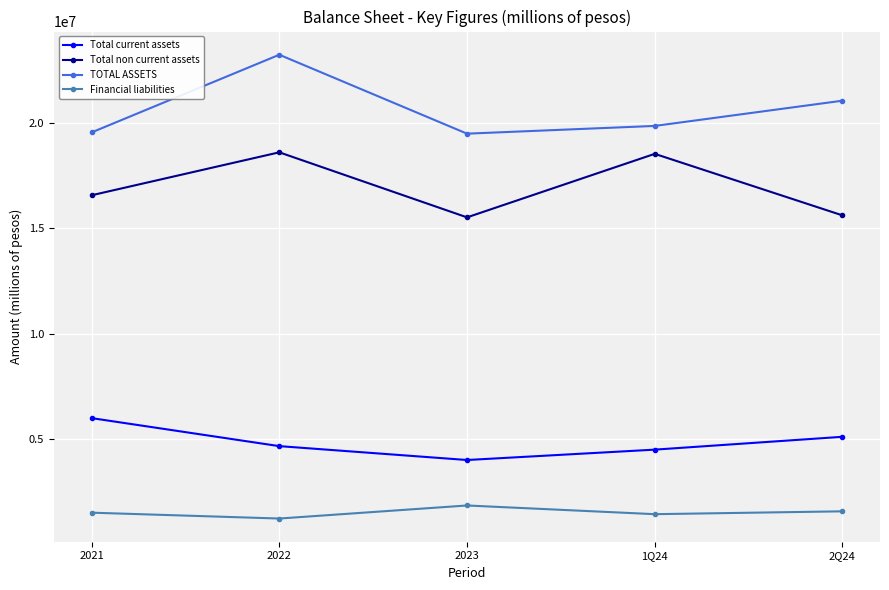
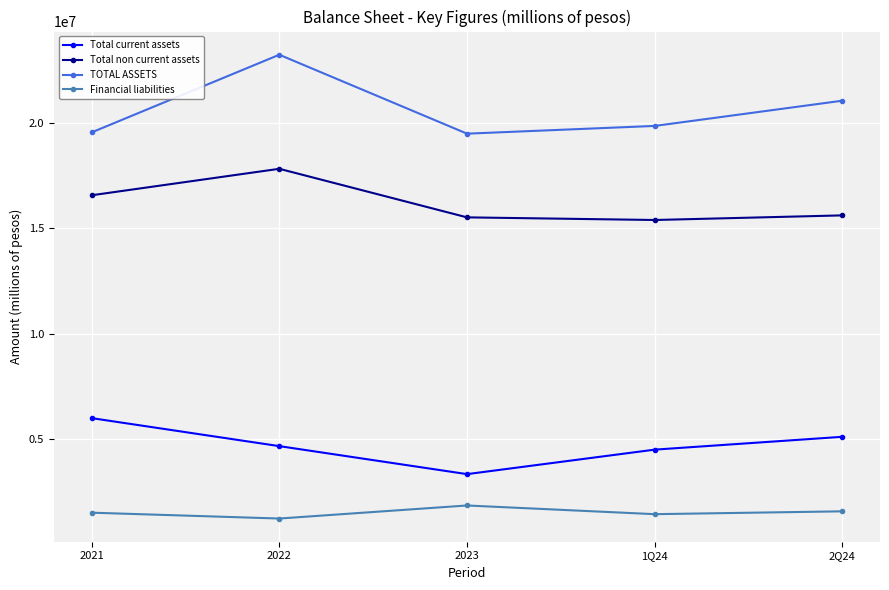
  {
    "Total current assets": {
      "2021": 6000000,
      "2022": 4600000,
-     "2023": 4000000,
+     "2023": 3300000,
      "1Q24": 4500000,
      "2Q24": 5100000
    },
    "Total non current assets": {
      "2021": 16600000,
-     "2022": 18600000,
+     "2022": 17800000,
      "2023": 15500000,
-     "1Q24": 18600000,
+     "1Q24": 15400000,
      "2Q24": 15600000
    }
  }
